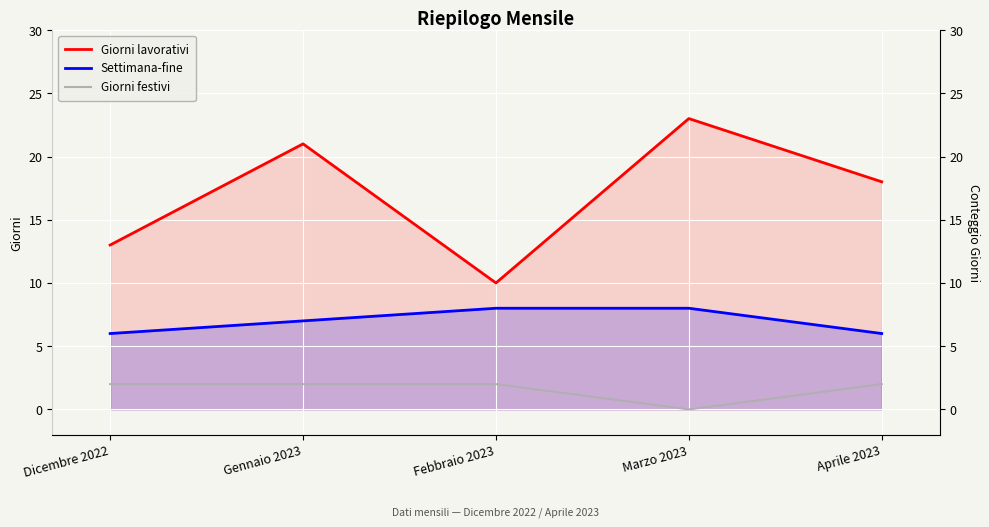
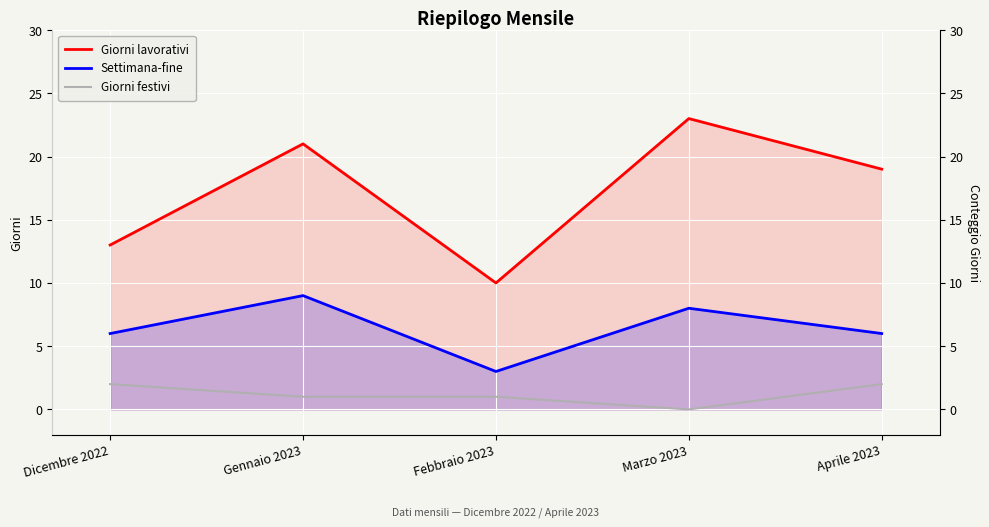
  {
    "Giorni lavorativi": {
      "Dicembre 2022": 13,
      "Gennaio 2023": 21,
      "Febbraio 2023": 10,
      "Marzo 2023": 23,
-     "Aprile 2023": 18
+     "Aprile 2023": 19
    },
    "Settimana-fine": {
      "Dicembre 2022": 6,
-     "Gennaio 2023": 7,
-     "Febbraio 2023": 8,
+     "Gennaio 2023": 9,
+     "Febbraio 2023": 3,
      "Marzo 2023": 8,
      "Aprile 2023": 6
    },
    "Giorni festivi": {
      "Dicembre 2022": 2,
-     "Gennaio 2023": 2,
-     "Febbraio 2023": 2,
+     "Gennaio 2023": 1,
+     "Febbraio 2023": 1,
      "Marzo 2023": 0,
      "Aprile 2023": 2
    }
  }
